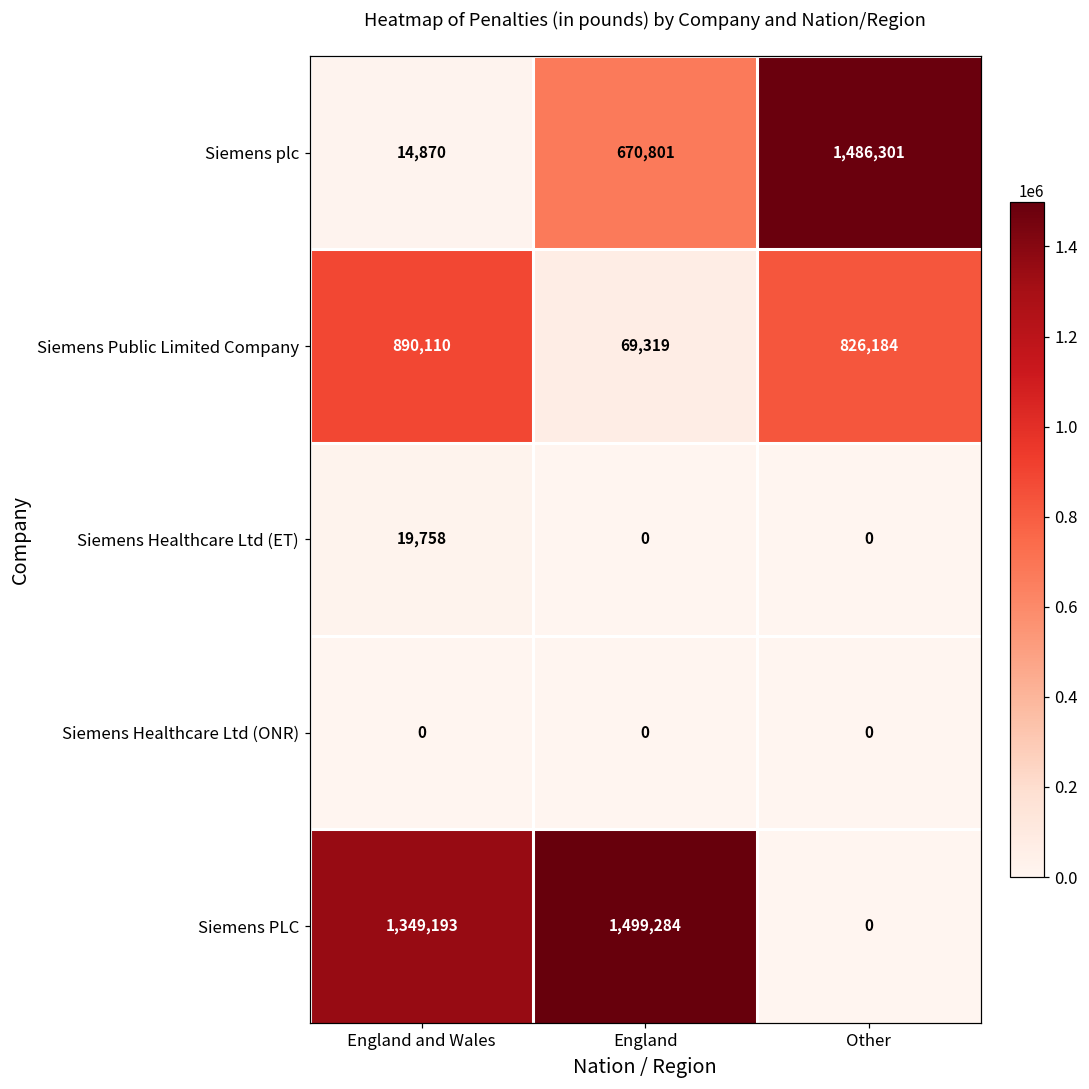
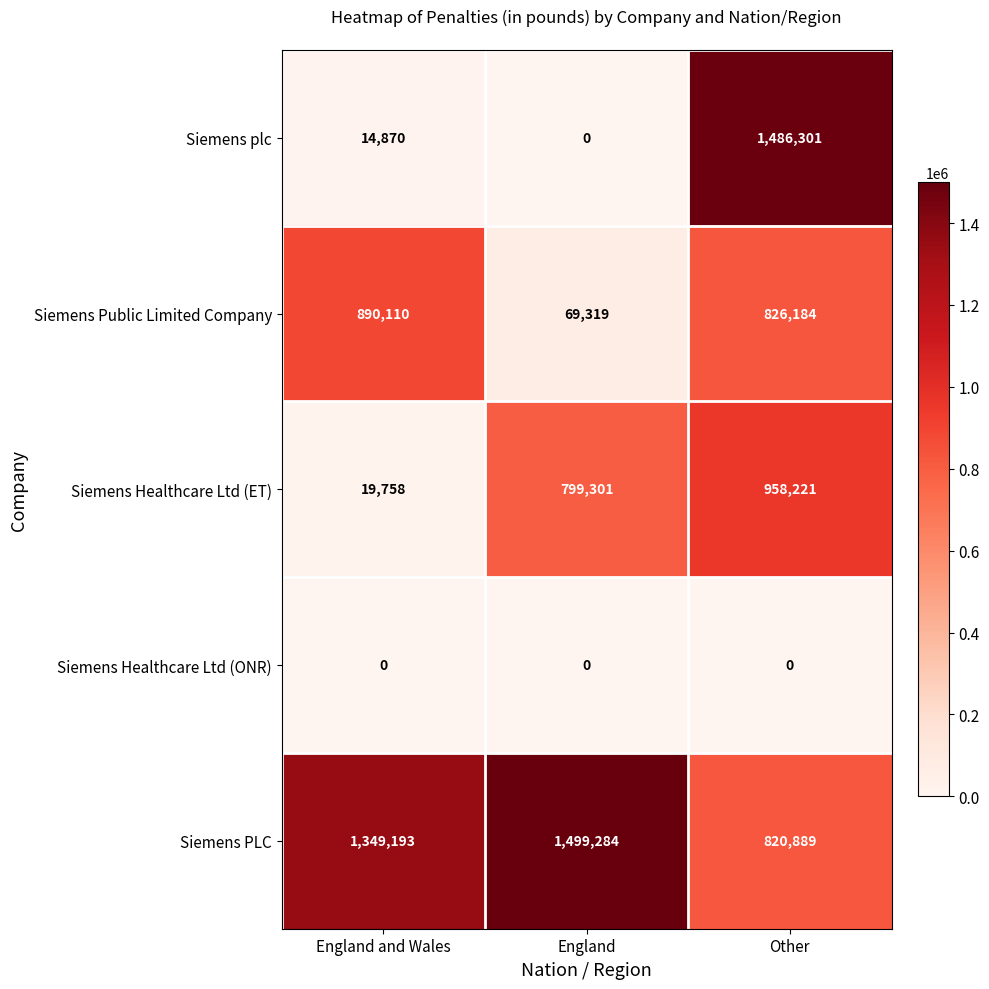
  {
    "Siemens plc": {
      "England and Wales": "14,870",
-     "England": "670,801",
+     "England": "0",
      "Other": "1,486,301"
    },
    "Siemens Public Limited Company": {
      "England and Wales": "890,110",
      "England": "69,319",
      "Other": "826,184"
    },
    "Siemens Healthcare Ltd (ET)": {
      "England and Wales": "19,758",
-     "England": "0",
-     "Other": "0"
+     "England": "799,301",
+     "Other": "958,221"
    },
    "Siemens Healthcare Ltd (ONR)": {
      "England and Wales": "0",
      "England": "0",
      "Other": "0"
    },
    "Siemens PLC": {
      "England and Wales": "1,349,193",
      "England": "1,499,284",
-     "Other": "0"
+     "Other": "820,889"
    }
  }
